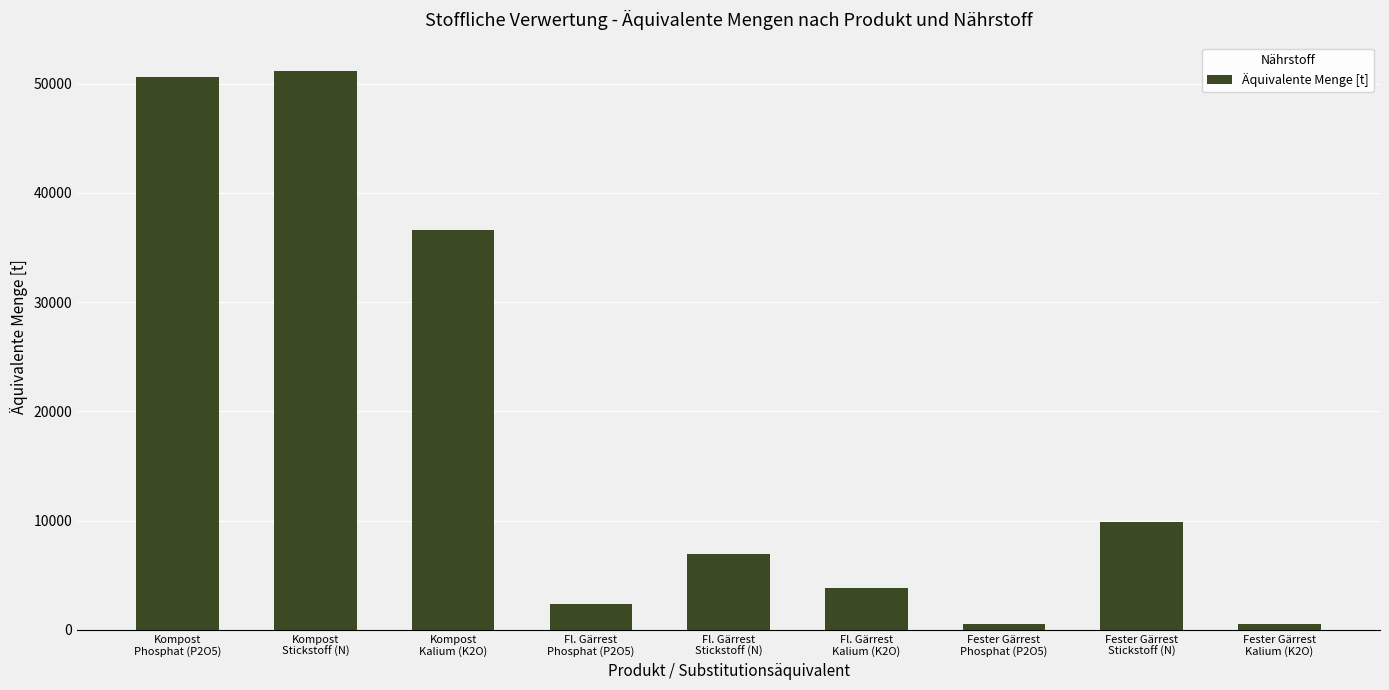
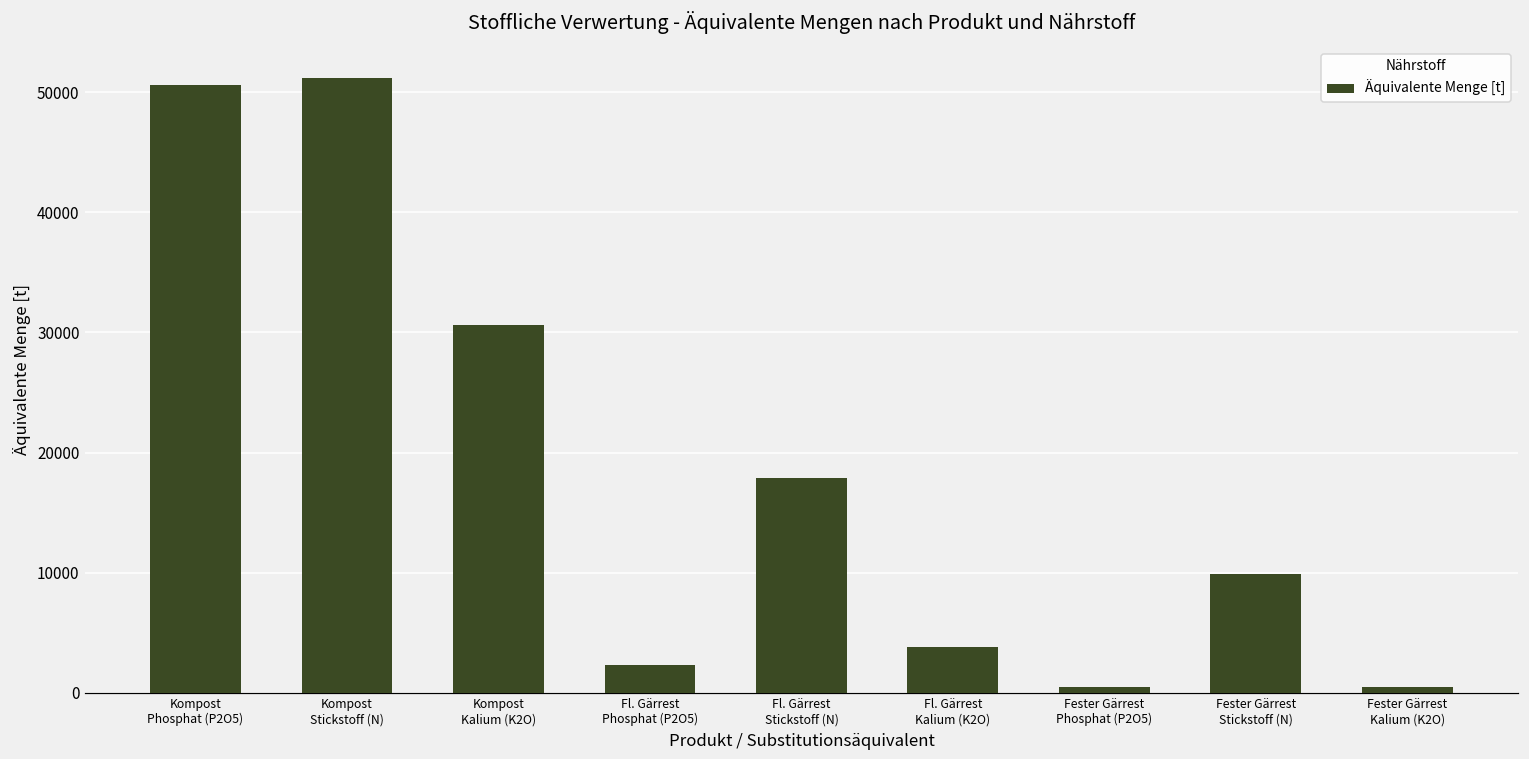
  {
    "Kompost Phosphat (P2O5)": 50600,
    "Kompost Stickstoff (N)": 51200,
-   "Kompost Kalium (K2O)": 36600,
+   "Kompost Kalium (K2O)": 30600,
    "Fl. Gärrest Phosphat (P2O5)": 2300,
-   "Fl. Gärrest Stickstoff (N)": 7000,
+   "Fl. Gärrest Stickstoff (N)": 17900,
    "Fl. Gärrest Kalium (K2O)": 3800,
    "Fester Gärrest Phosphat (P2O5)": 500,
    "Fester Gärrest Stickstoff (N)": 9800,
    "Fester Gärrest Kalium (K2O)": 500
  }
